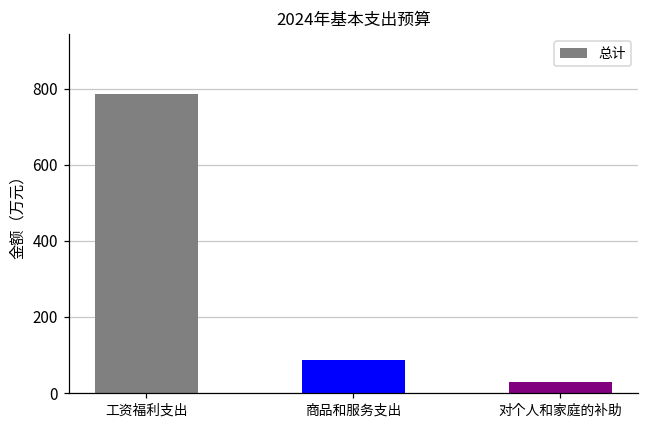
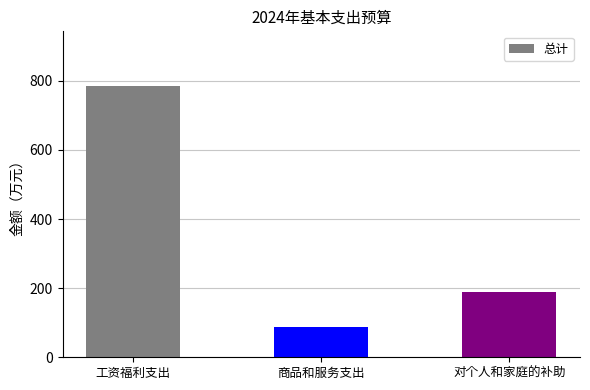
  {
    "工资福利支出": 790,
    "商品和服务支出": 90,
-   "对个人和家庭的补助": 30
+   "对个人和家庭的补助": 190
  }
